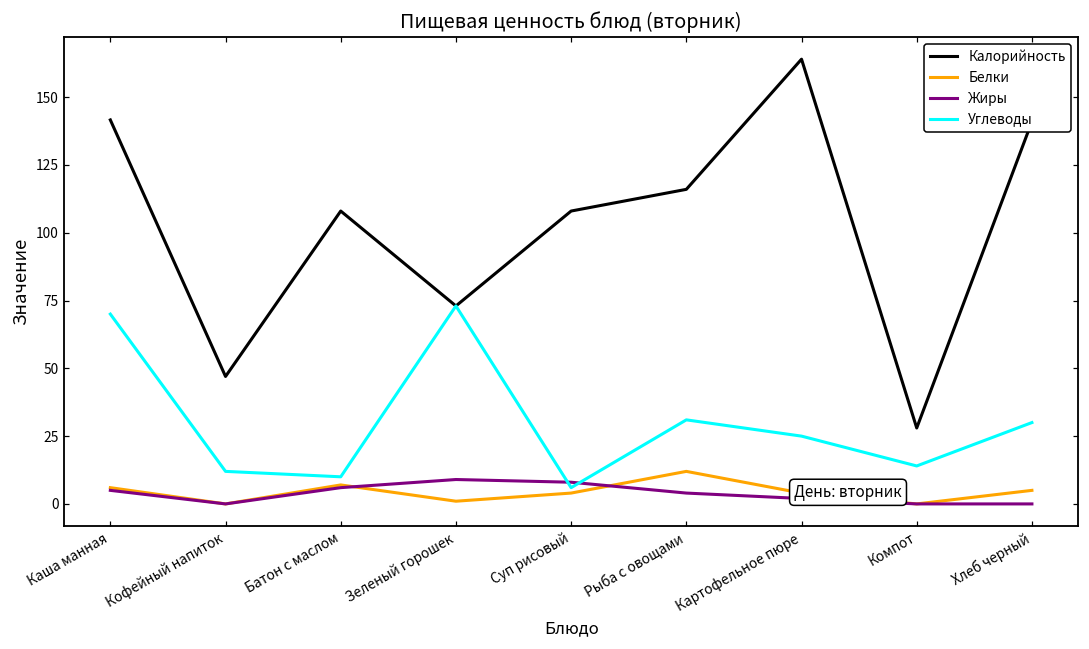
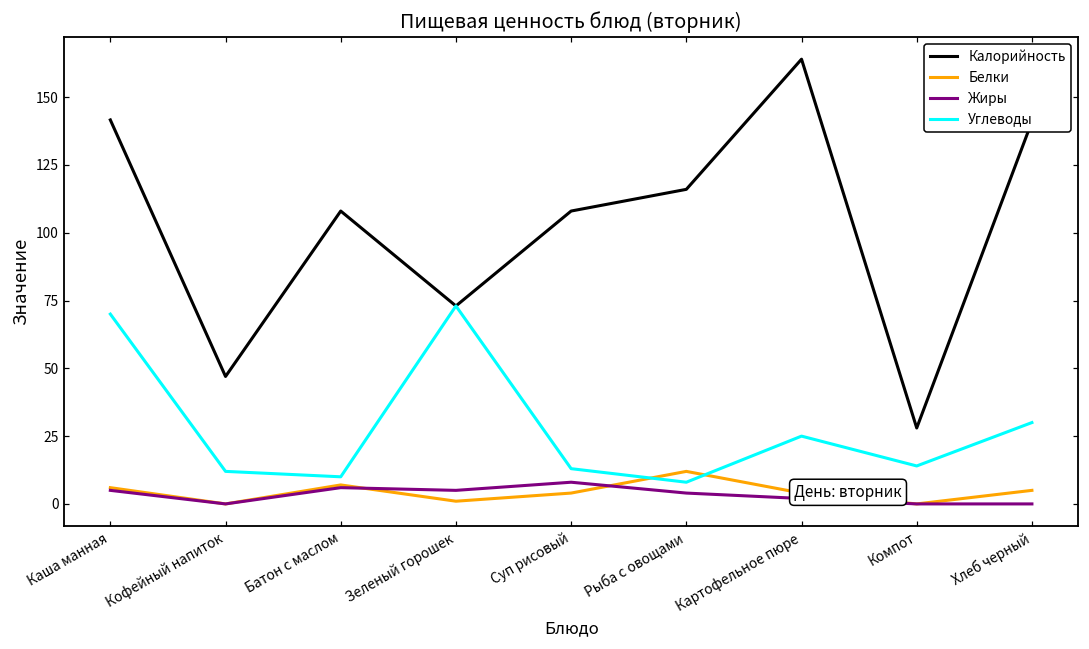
  {
    "Калорийность": {
      "Каша манная": 142,
      "Кофейный напиток": 47,
      "Батон с маслом": 108,
      "Суп рисовый": 108,
      "Рыба с овощами": 116,
      "Картофельное пюре": 164,
      "Компот": 28
    },
    "Белки": {
      "Зеленый горошек": 1,
      "Суп рисовый": 4,
      "Рыба с овощами": 12,
      "Хлеб черный": 5
    },
    "Жиры": {
-     "Зеленый горошек": 9,
+     "Зеленый горошек": 5,
      "Суп рисовый": 8,
      "Рыба с овощами": 4,
      "Хлеб черный": 0
    },
    "Углеводы": {
      "Каша манная": 70,
      "Кофейный напиток": 12,
      "Батон с маслом": 10,
-     "Суп рисовый": 6,
-     "Рыба с овощами": 31,
+     "Суп рисовый": 13,
+     "Рыба с овощами": 8,
      "Картофельное пюре": 25,
      "Компот": 14,
      "Хлеб черный": 30
    }
  }
